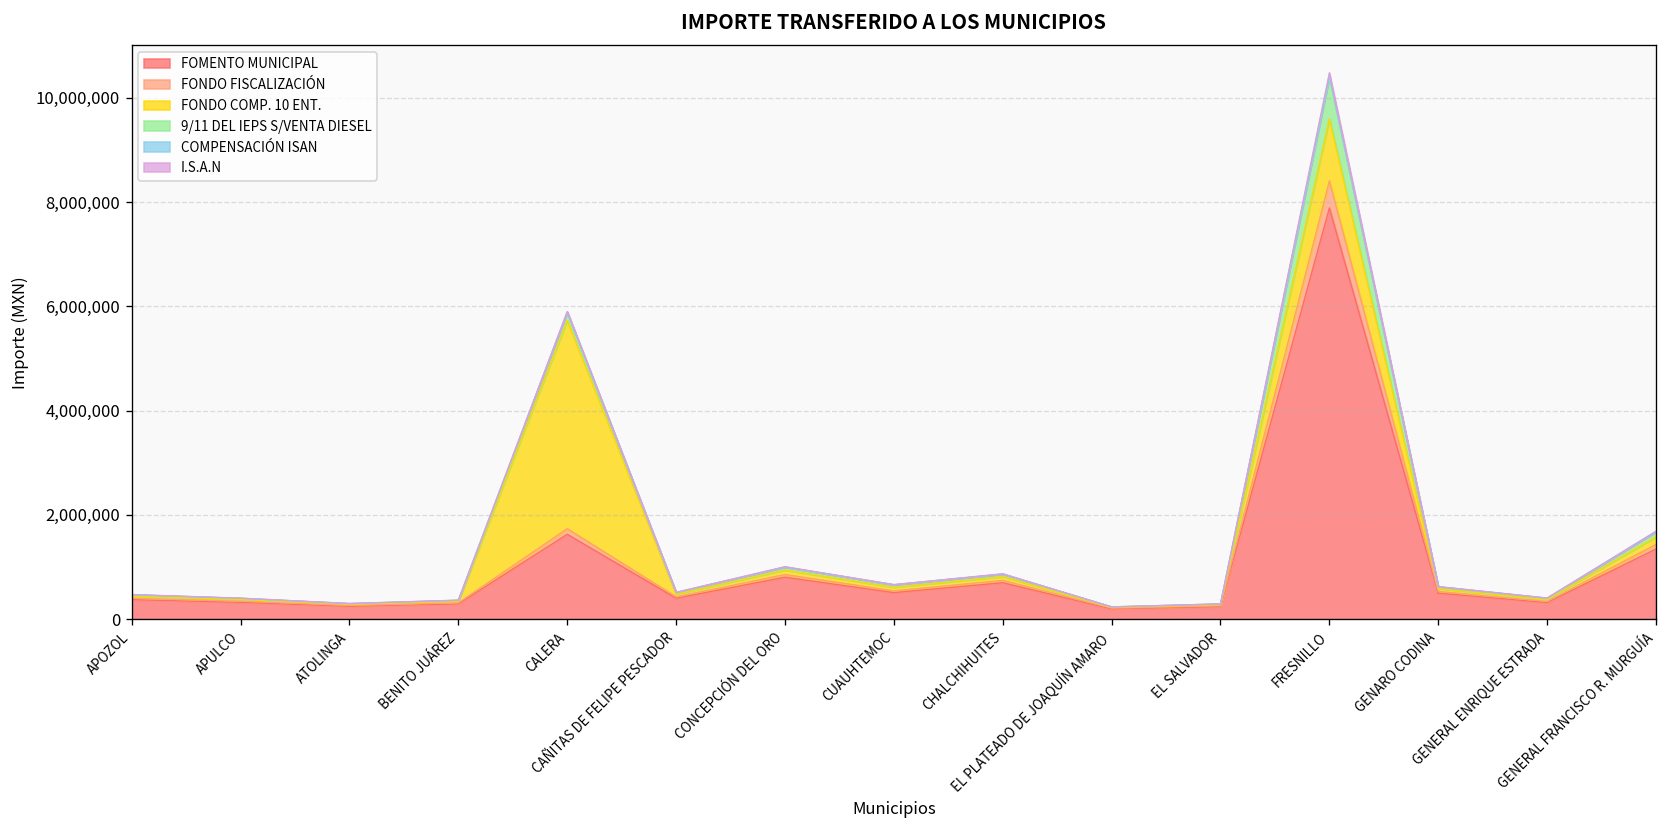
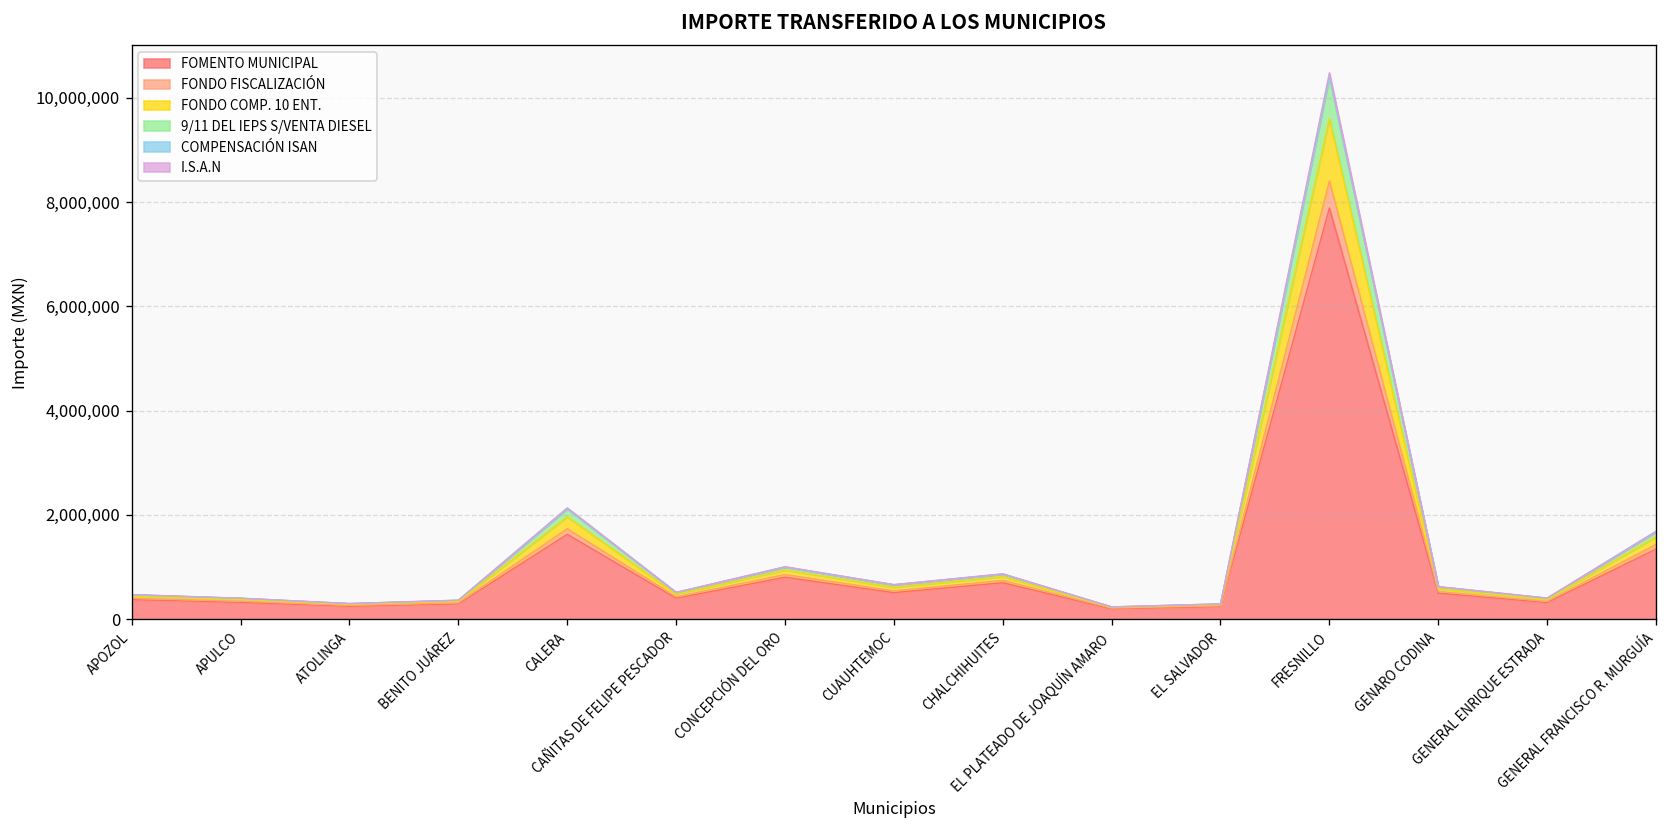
  {
    "FONDO COMP. 10 ENT.": {
-     "CALERA": "4,000,000",
+     "CALERA": "200,000",
      "FRESNILLO": "1,200,000",
      "GENERAL FRANCISCO R. MURGUÍA": "100,000"
    },
    "I.S.A.N": {
      "FRESNILLO": "100,000"
    }
  }
